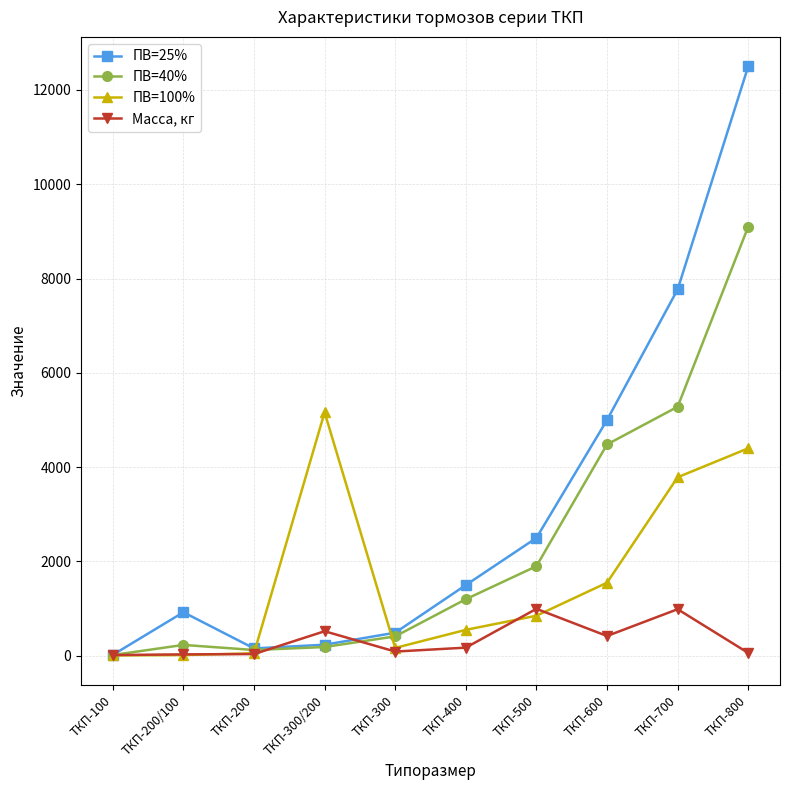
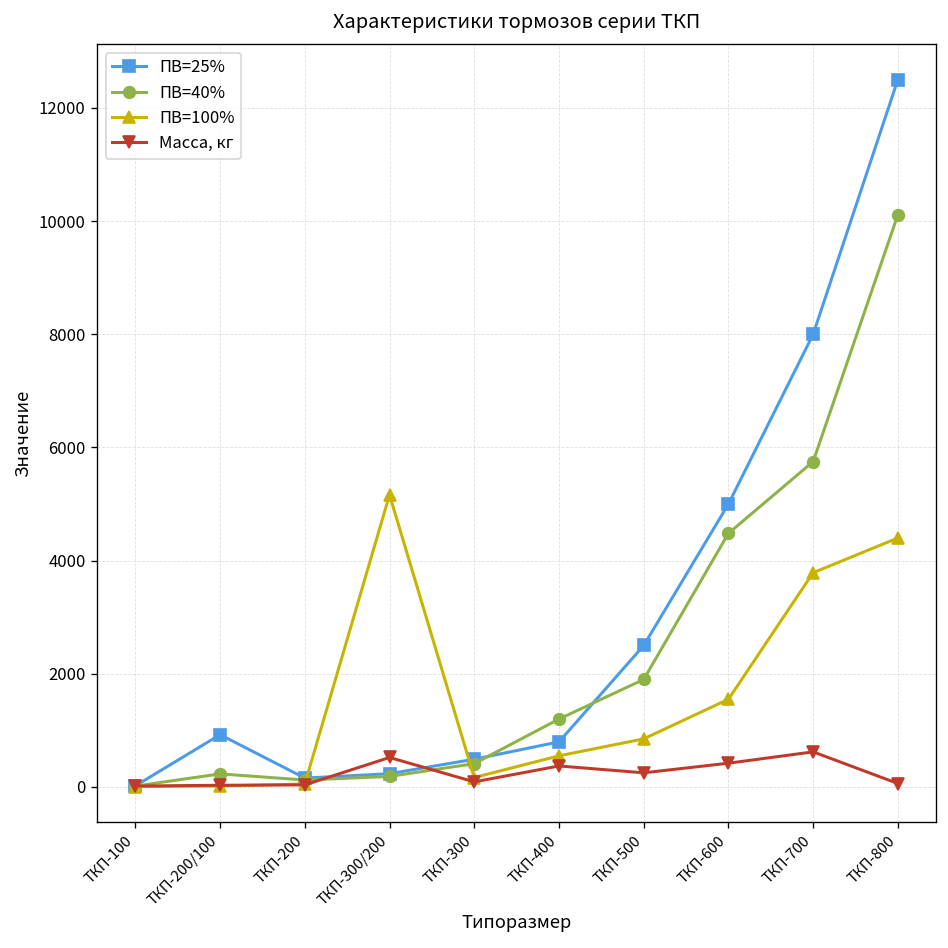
  {
    "ПВ=25%": {
      "ТКП-200/100": 900,
      "ТКП-300": 500,
-     "ТКП-400": 1500,
+     "ТКП-400": 800,
      "ТКП-500": 2500,
      "ТКП-600": 5000,
-     "ТКП-700": 7800,
+     "ТКП-700": 8000,
      "ТКП-800": 12500
    },
    "ПВ=40%": {
      "ТКП-200/100": 200,
      "ТКП-300": 400,
      "ТКП-400": 1200,
      "ТКП-500": 1900,
      "ТКП-600": 4500,
-     "ТКП-700": 5300,
-     "ТКП-800": 9100
+     "ТКП-700": 5800,
+     "ТКП-800": 10100
    },
    "ПВ=100%": {
      "ТКП-300/200": 5200,
      "ТКП-300": 200,
      "ТКП-400": 600,
      "ТКП-500": 900,
      "ТКП-600": 1600,
      "ТКП-700": 3800,
      "ТКП-800": 4400
    },
    "Масса, кг": {
      "ТКП-300/200": 500,
      "ТКП-300": 100,
-     "ТКП-400": 200,
-     "ТКП-500": 1000,
+     "ТКП-400": 400,
+     "ТКП-500": 300,
      "ТКП-600": 400,
-     "ТКП-700": 1000,
+     "ТКП-700": 600,
      "ТКП-800": 100
    }
  }
